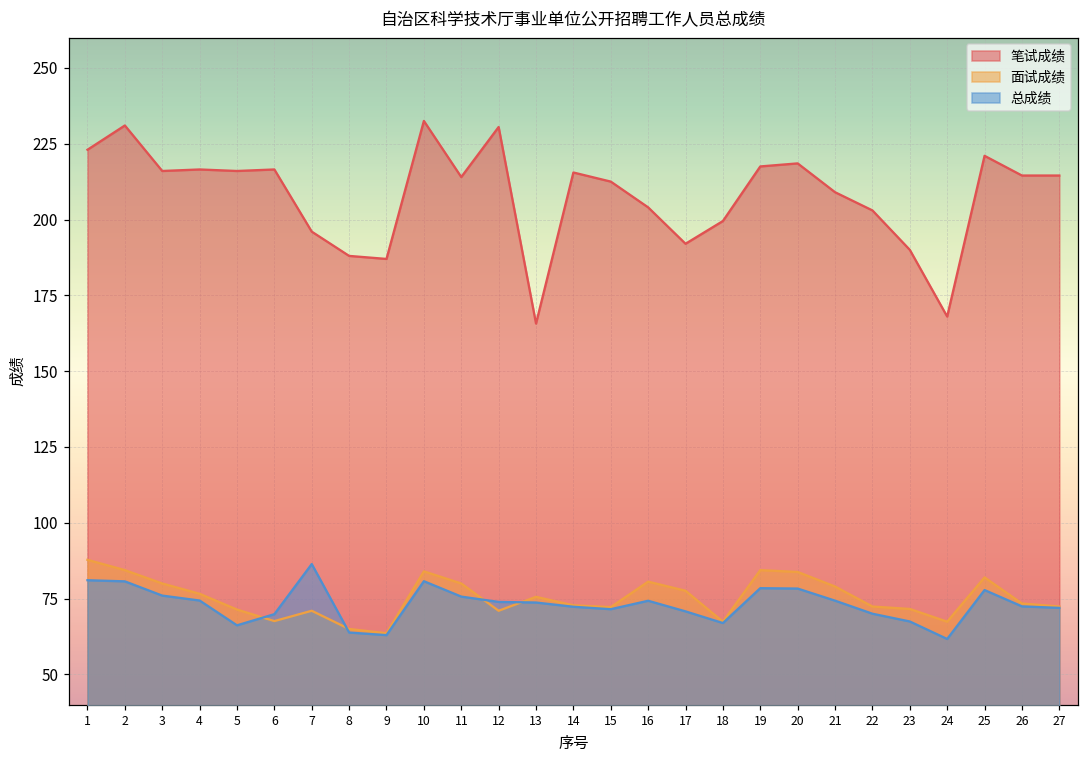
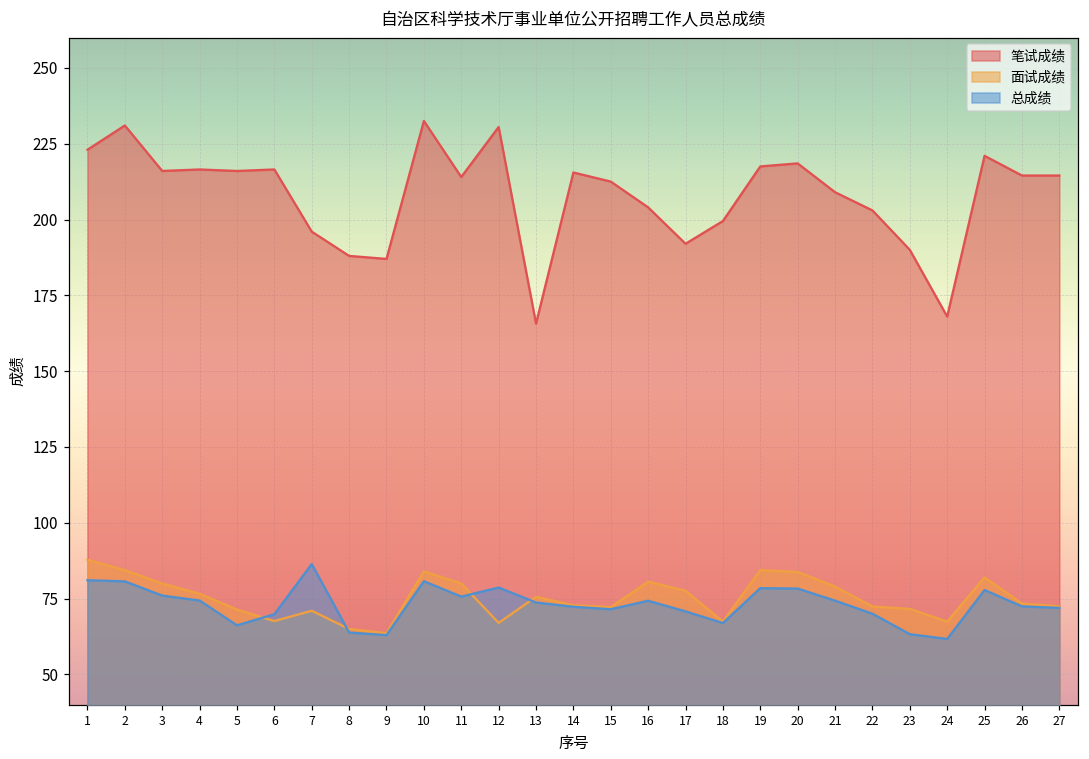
  {
    "笔试成绩": {
      "1": 223,
      "2": 231,
      "3": 216,
      "4": 217,
      "5": 216,
      "6": 217,
      "7": 196,
      "8": 188,
      "9": 187,
      "10": 233,
      "11": 214,
      "12": 231,
      "13": 166,
      "14": 216,
      "15": 213,
      "16": 204,
      "17": 192,
      "18": 200,
      "19": 218,
      "20": 219,
      "21": 209,
      "22": 203,
      "23": 190,
      "24": 168,
      "25": 221,
      "26": 215,
      "27": 215
    },
    "面试成绩": {
      "1": 88,
      "2": 84,
      "3": 80,
      "4": 77,
      "5": 71,
      "6": 68,
      "7": 71,
      "8": 65,
      "10": 84,
      "11": 80,
-     "12": 71,
+     "12": 67,
      "13": 76,
      "16": 81,
      "17": 78,
      "19": 84,
      "20": 84,
      "21": 79,
      "22": 72,
      "23": 72,
      "24": 67,
      "25": 82,
      "26": 73
    },
    "总成绩": {
      "1": 81,
      "2": 81,
      "3": 76,
      "4": 74,
      "5": 66,
      "6": 70,
      "7": 86,
      "8": 64,
      "10": 81,
      "11": 76,
-     "12": 74,
+     "12": 79,
      "13": 74,
      "16": 74,
      "17": 71,
      "19": 78,
      "20": 78,
      "21": 74,
      "22": 70,
-     "23": 67,
+     "23": 63,
      "24": 62,
      "25": 78,
      "26": 72
    }
  }
